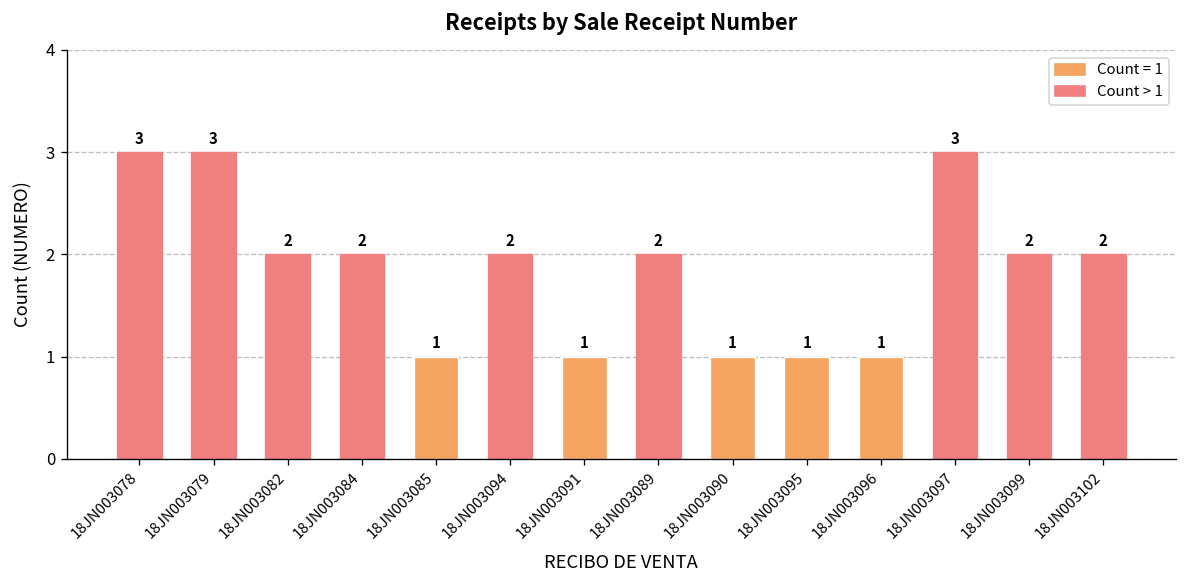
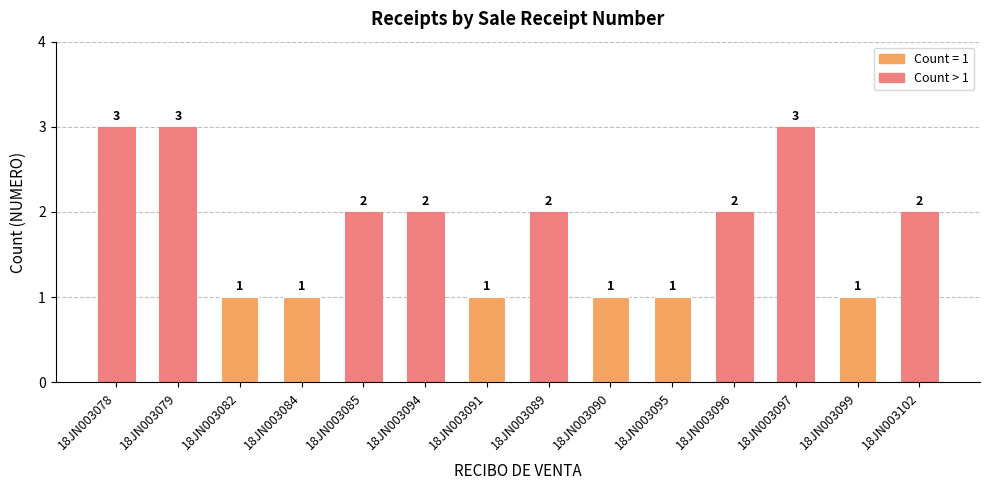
  {
    "18JN003078": 3,
    "18JN003079": 3,
-   "18JN003082": 2,
-   "18JN003084": 2,
-   "18JN003085": 1,
+   "18JN003082": 1,
+   "18JN003084": 1,
+   "18JN003085": 2,
    "18JN003094": 2,
    "18JN003091": 1,
    "18JN003089": 2,
    "18JN003090": 1,
    "18JN003095": 1,
-   "18JN003096": 1,
+   "18JN003096": 2,
    "18JN003097": 3,
-   "18JN003099": 2,
+   "18JN003099": 1,
    "18JN003102": 2
  }
